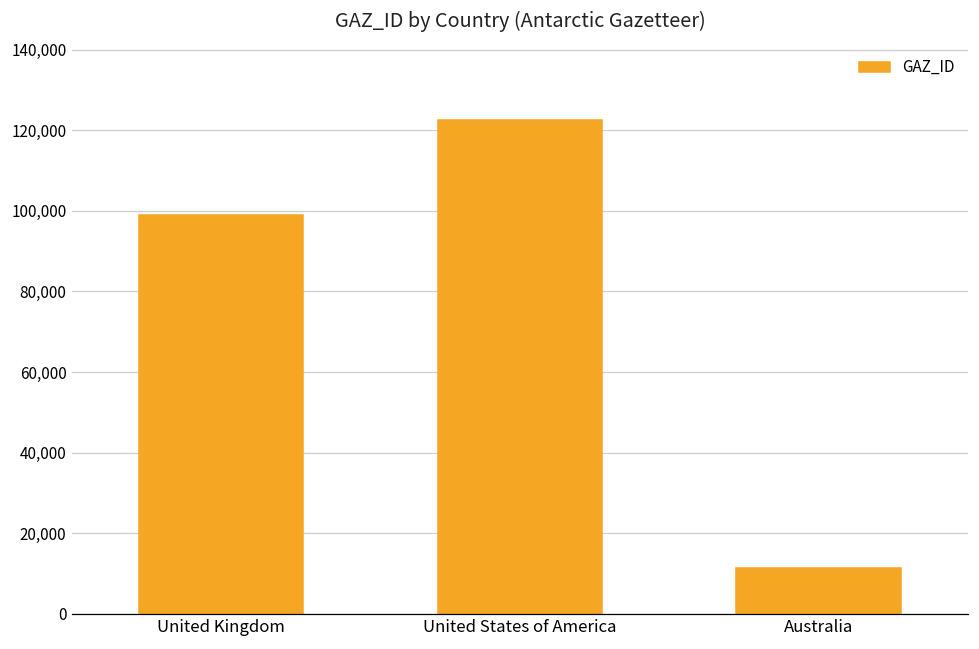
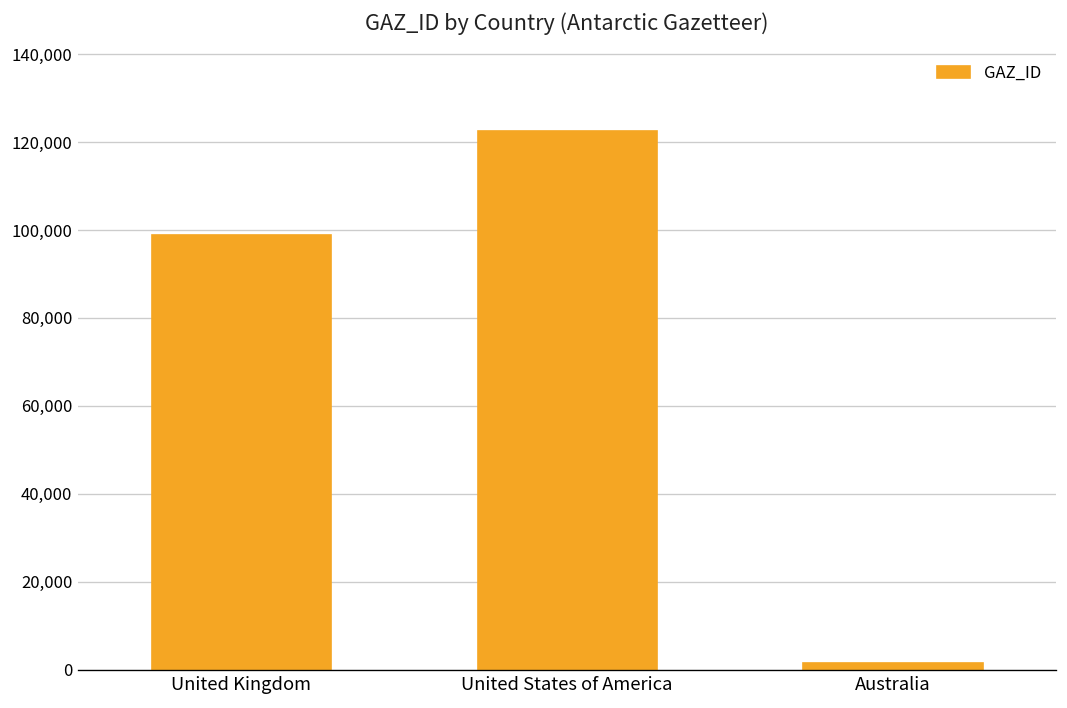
  {
    "United Kingdom": "99,000",
    "United States of America": "123,000",
-   "Australia": "11,000"
+   "Australia": "1,000"
  }
